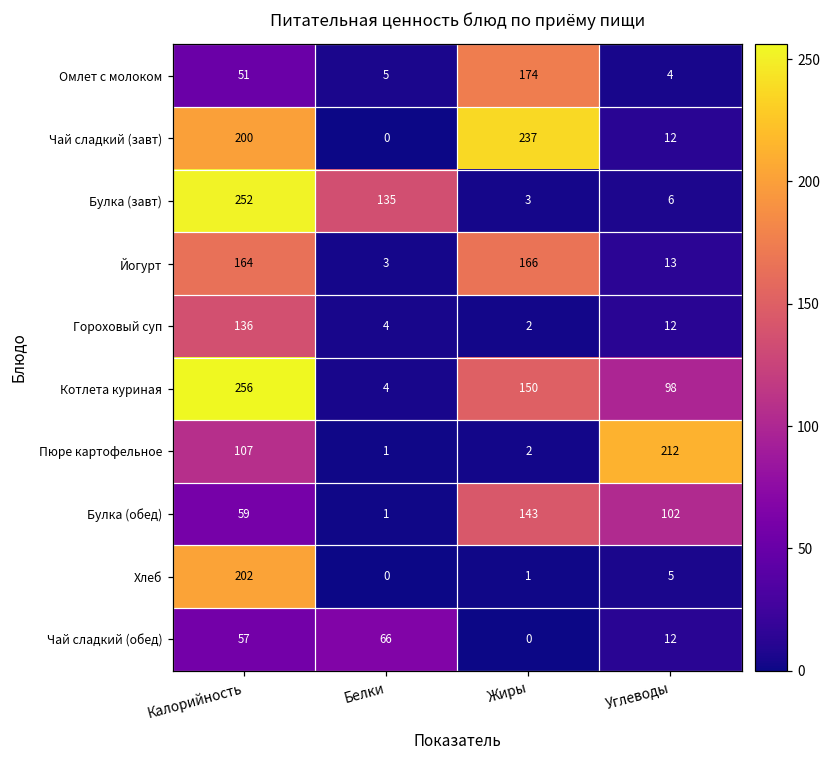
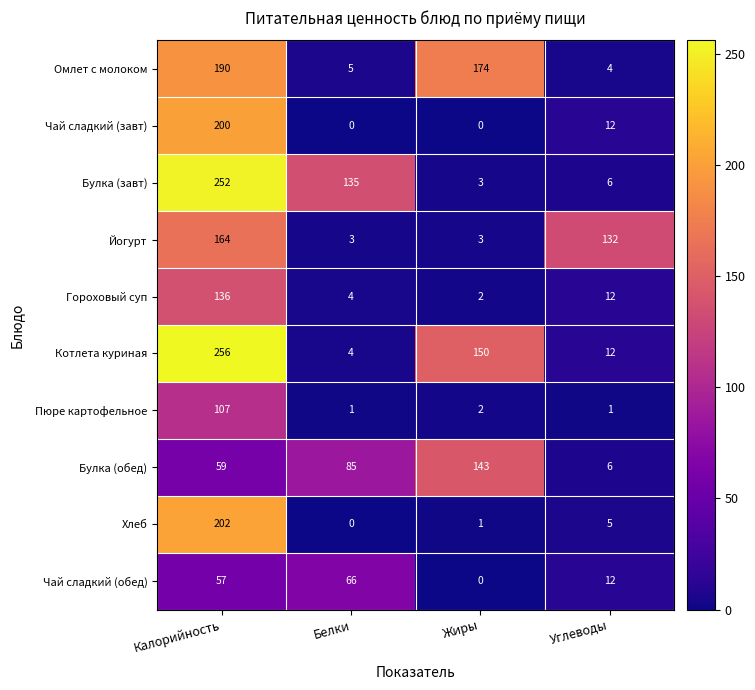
  {
    "Омлет с молоком": {
-     "Калорийность": 51,
+     "Калорийность": 190,
      "Белки": 5,
      "Жиры": 174,
      "Углеводы": 4
    },
    "Чай сладкий (завт)": {
      "Калорийность": 200,
      "Белки": 0,
-     "Жиры": 237,
+     "Жиры": 0,
      "Углеводы": 12
    },
    "Булка (завт)": {
      "Калорийность": 252,
      "Белки": 135,
      "Жиры": 3,
      "Углеводы": 6
    },
    "Йогурт": {
      "Калорийность": 164,
      "Белки": 3,
-     "Жиры": 166,
-     "Углеводы": 13
+     "Жиры": 3,
+     "Углеводы": 132
    },
    "Гороховый суп": {
      "Калорийность": 136,
      "Белки": 4,
      "Жиры": 2,
      "Углеводы": 12
    },
    "Котлета куриная": {
      "Калорийность": 256,
      "Белки": 4,
      "Жиры": 150,
-     "Углеводы": 98
+     "Углеводы": 12
    },
    "Пюре картофельное": {
      "Калорийность": 107,
      "Белки": 1,
      "Жиры": 2,
-     "Углеводы": 212
+     "Углеводы": 1
    },
    "Булка (обед)": {
      "Калорийность": 59,
-     "Белки": 1,
+     "Белки": 85,
      "Жиры": 143,
-     "Углеводы": 102
+     "Углеводы": 6
    },
    "Хлеб": {
      "Калорийность": 202,
      "Белки": 0,
      "Жиры": 1,
      "Углеводы": 5
    },
    "Чай сладкий (обед)": {
      "Калорийность": 57,
      "Белки": 66,
      "Жиры": 0,
      "Углеводы": 12
    }
  }
